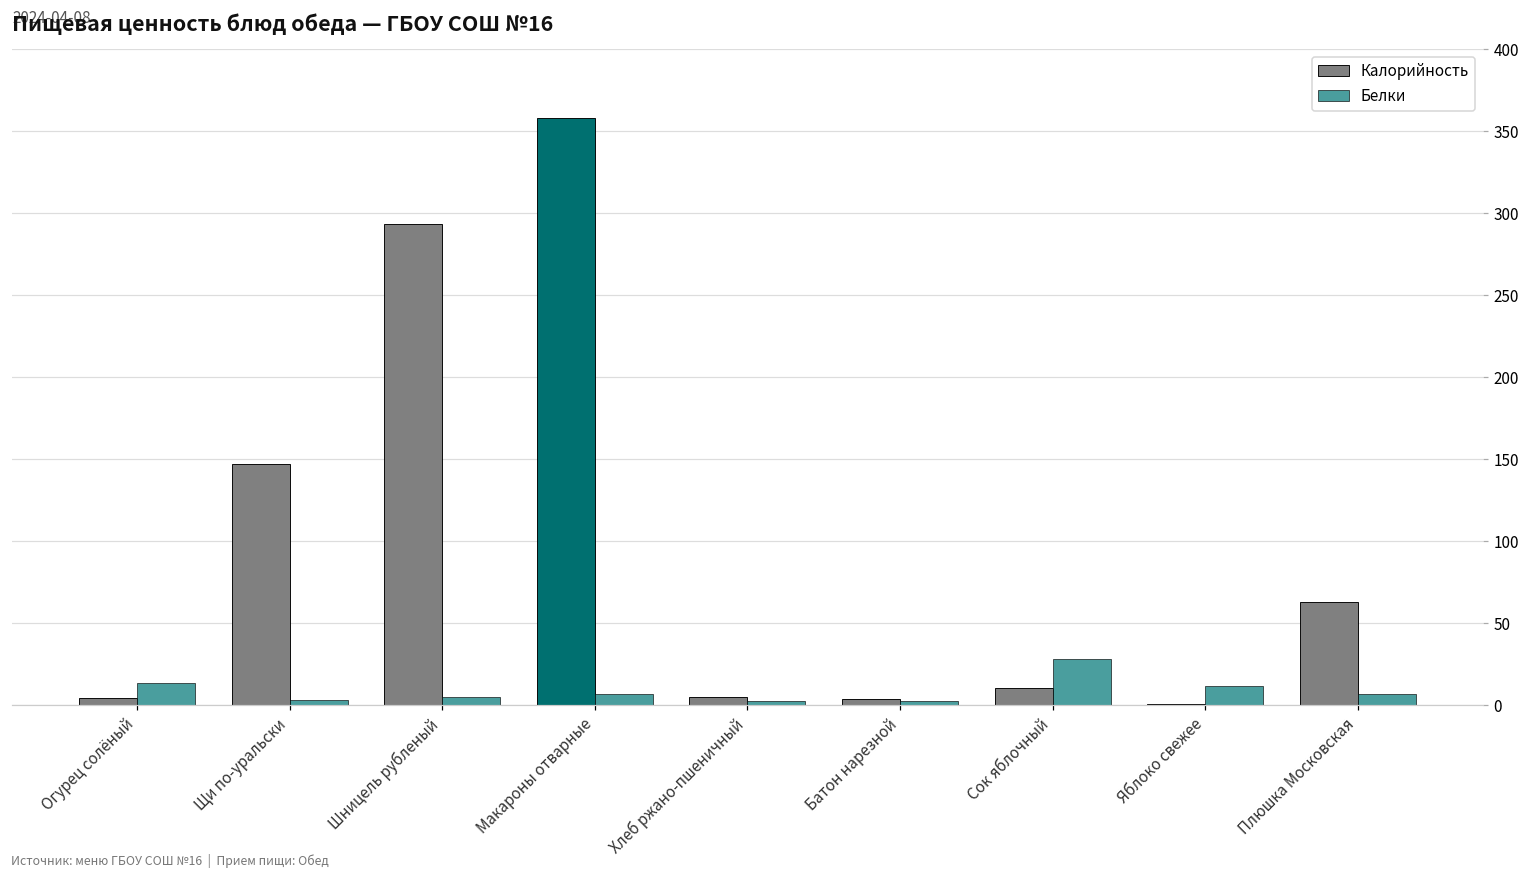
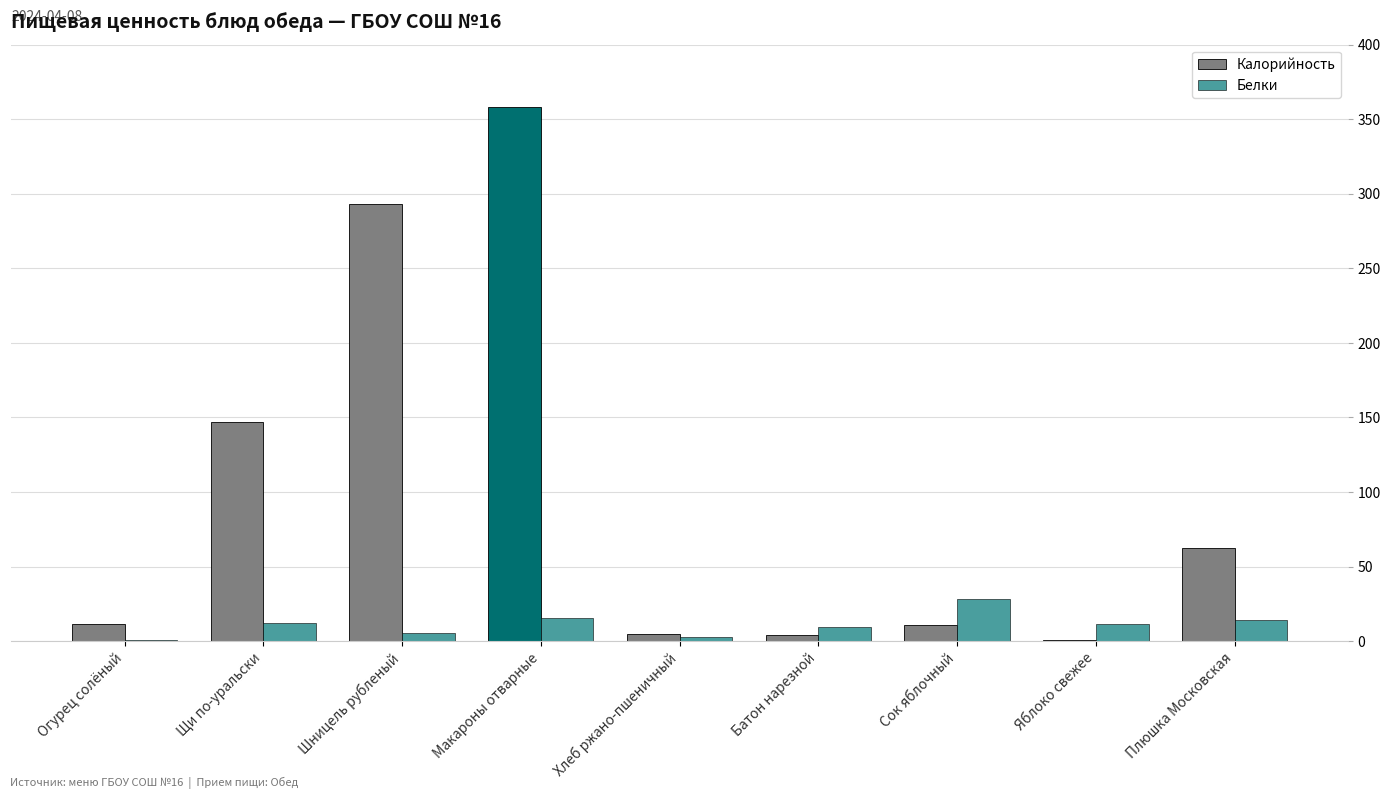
  {
    "Калорийность": {
-     "Огурец солёный": 4,
+     "Огурец солёный": 12,
      "Щи по-уральски": 147,
      "Шницель рубленый": 293,
      "Макароны отварные": 358,
      "Хлеб ржано-пшеничный": 5,
      "Батон нарезной": 4,
      "Сок яблочный": 11,
      "Плюшка Московская": 63
    },
    "Белки": {
-     "Огурец солёный": 14,
-     "Щи по-уральски": 3,
+     "Огурец солёный": 1,
+     "Щи по-уральски": 12,
      "Шницель рубленый": 5,
-     "Макароны отварные": 7,
+     "Макароны отварные": 16,
      "Хлеб ржано-пшеничный": 3,
-     "Батон нарезной": 2,
+     "Батон нарезной": 10,
      "Сок яблочный": 28,
      "Яблоко свежее": 12,
-     "Плюшка Московская": 7
+     "Плюшка Московская": 14
    }
  }
